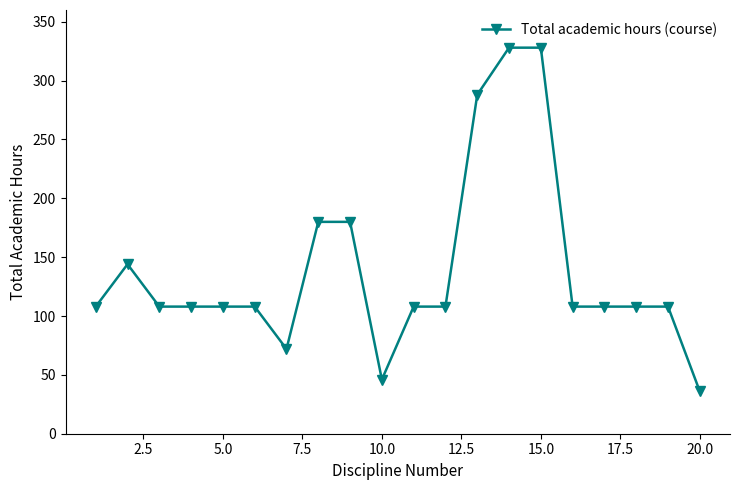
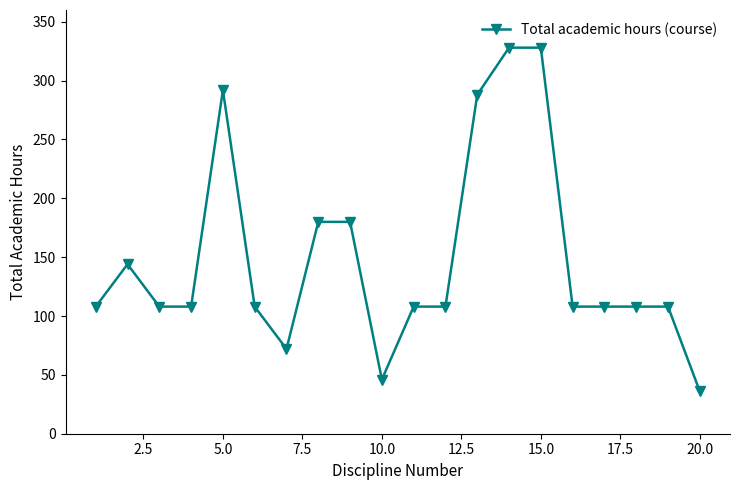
  {
-   "5.0": 108,
+   "5.0": 292,
    "10.0": 46,
    "15.0": 328,
    "20.0": 36
  }
